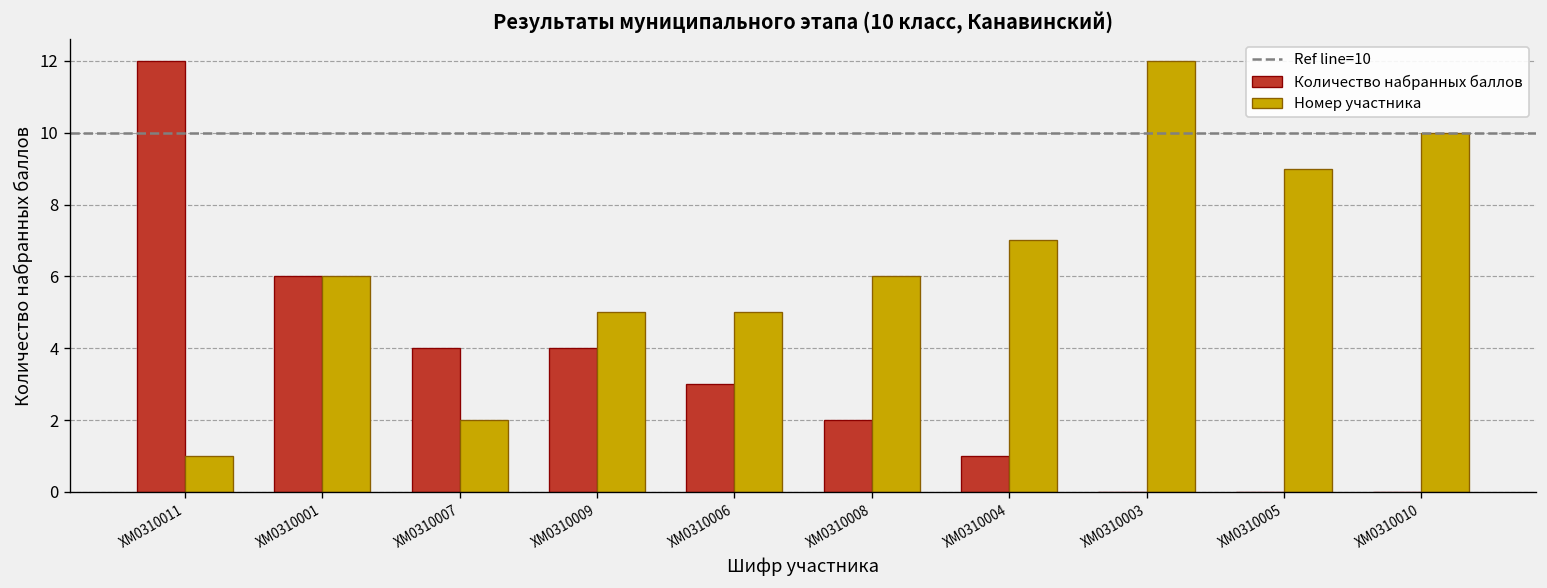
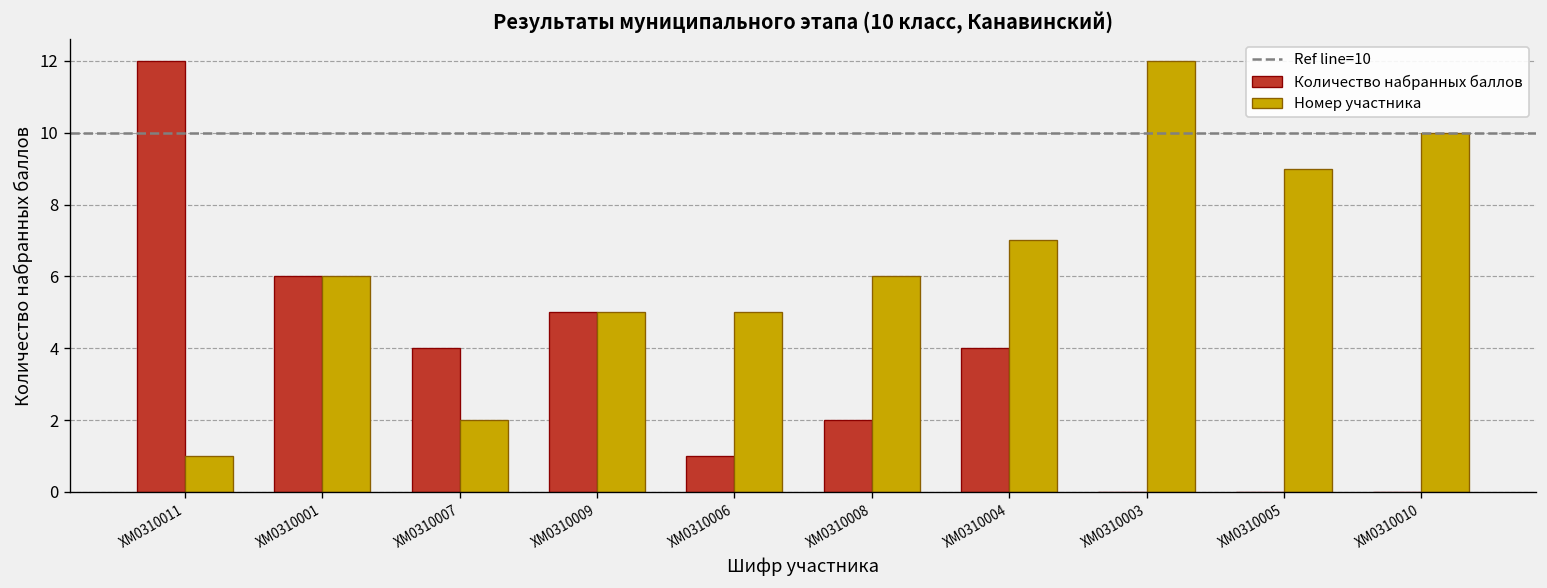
  {
    "Количество набранных баллов": {
      "ХМ0310011": 12,
      "ХМ0310001": 6,
      "ХМ0310007": 4,
-     "ХМ0310009": 4,
-     "ХМ0310006": 3,
+     "ХМ0310009": 5,
+     "ХМ0310006": 1,
      "ХМ0310008": 2,
-     "ХМ0310004": 1,
+     "ХМ0310004": 4,
      "ХМ0310003": 0,
      "ХМ0310005": 0,
      "ХМ0310010": 0
    },
    "Номер участника": {
      "ХМ0310011": 1,
      "ХМ0310001": 6,
      "ХМ0310007": 2,
      "ХМ0310009": 5,
      "ХМ0310006": 5,
      "ХМ0310008": 6,
      "ХМ0310004": 7,
      "ХМ0310003": 12,
      "ХМ0310005": 9,
      "ХМ0310010": 10
    }
  }
